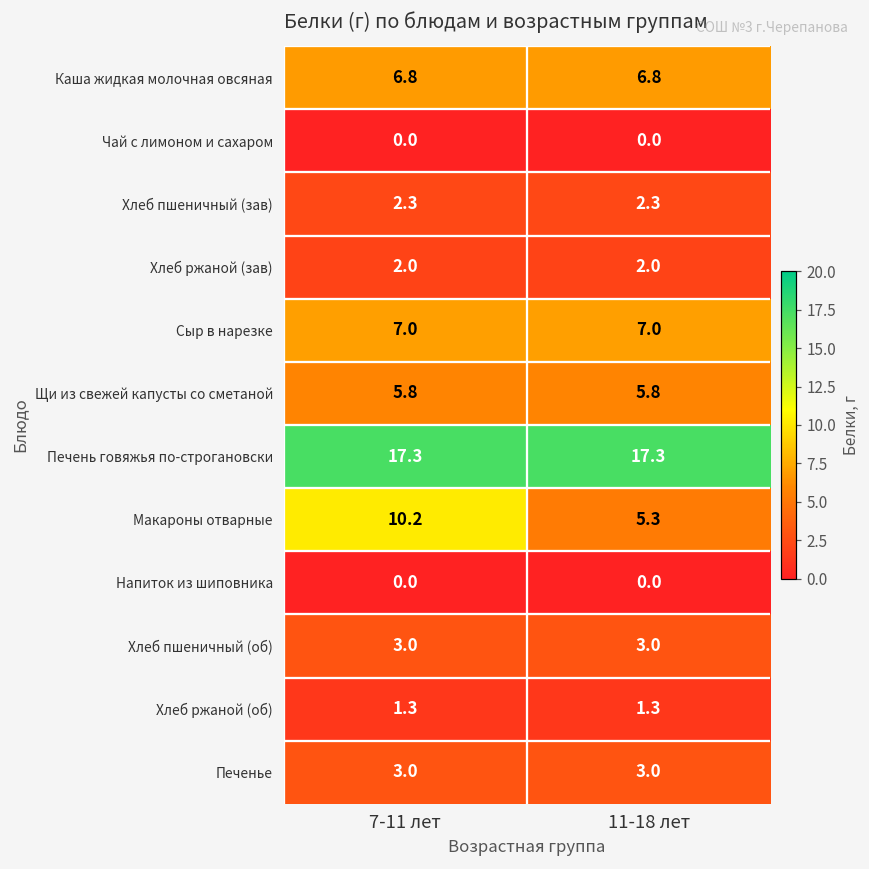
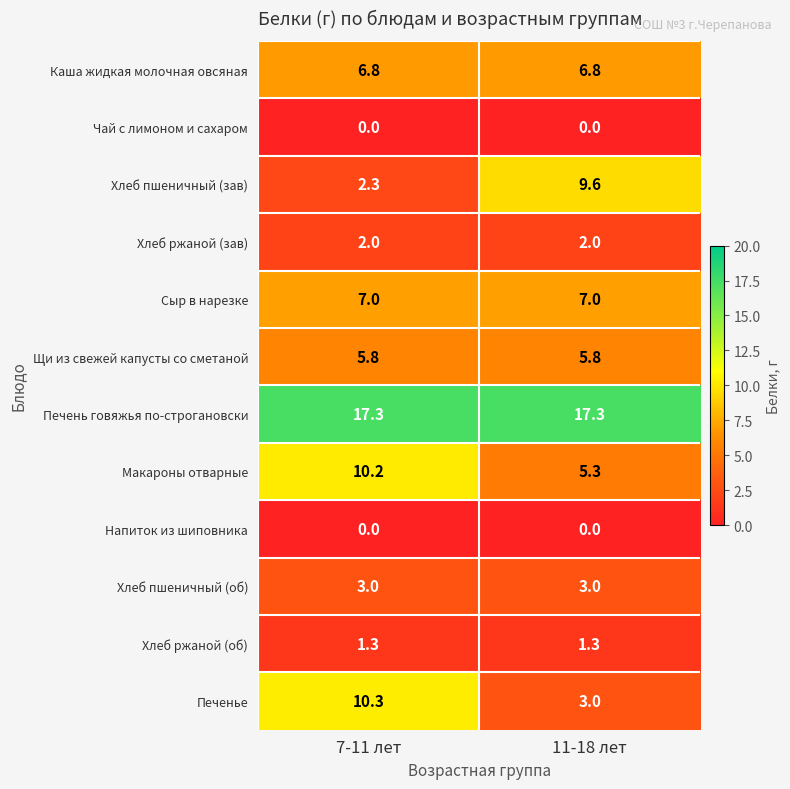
  {
    "Каша жидкая молочная овсяная": {
      "7-11 лет": 6.8,
      "11-18 лет": 6.8
    },
    "Чай с лимоном и сахаром": {
      "7-11 лет": 0.0,
      "11-18 лет": 0.0
    },
    "Хлеб пшеничный (зав)": {
      "7-11 лет": 2.3,
-     "11-18 лет": 2.3
+     "11-18 лет": 9.6
    },
    "Хлеб ржаной (зав)": {
      "7-11 лет": 2.0,
      "11-18 лет": 2.0
    },
    "Сыр в нарезке": {
      "7-11 лет": 7.0,
      "11-18 лет": 7.0
    },
    "Щи из свежей капусты со сметаной": {
      "7-11 лет": 5.8,
      "11-18 лет": 5.8
    },
    "Печень говяжья по-строгановски": {
      "7-11 лет": 17.3,
      "11-18 лет": 17.3
    },
    "Макароны отварные": {
      "7-11 лет": 10.2,
      "11-18 лет": 5.3
    },
    "Напиток из шиповника": {
      "7-11 лет": 0.0,
      "11-18 лет": 0.0
    },
    "Хлеб пшеничный (об)": {
      "7-11 лет": 3.0,
      "11-18 лет": 3.0
    },
    "Хлеб ржаной (об)": {
      "7-11 лет": 1.3,
      "11-18 лет": 1.3
    },
    "Печенье": {
-     "7-11 лет": 3.0,
+     "7-11 лет": 10.3,
      "11-18 лет": 3.0
    }
  }
